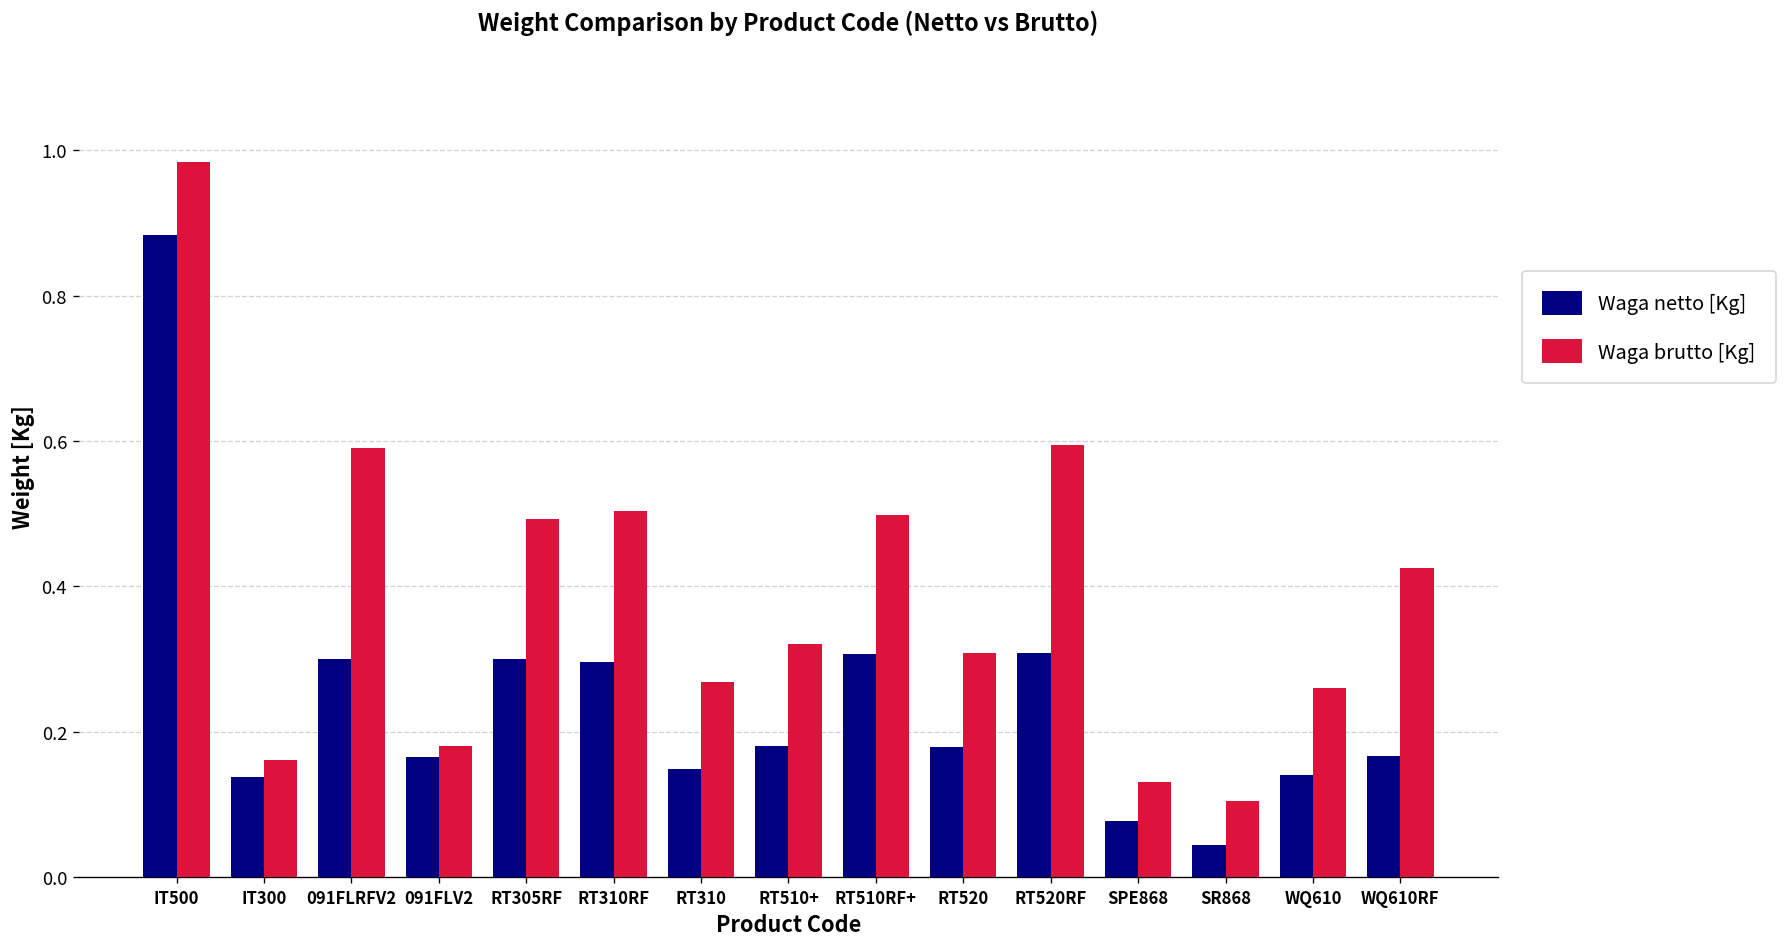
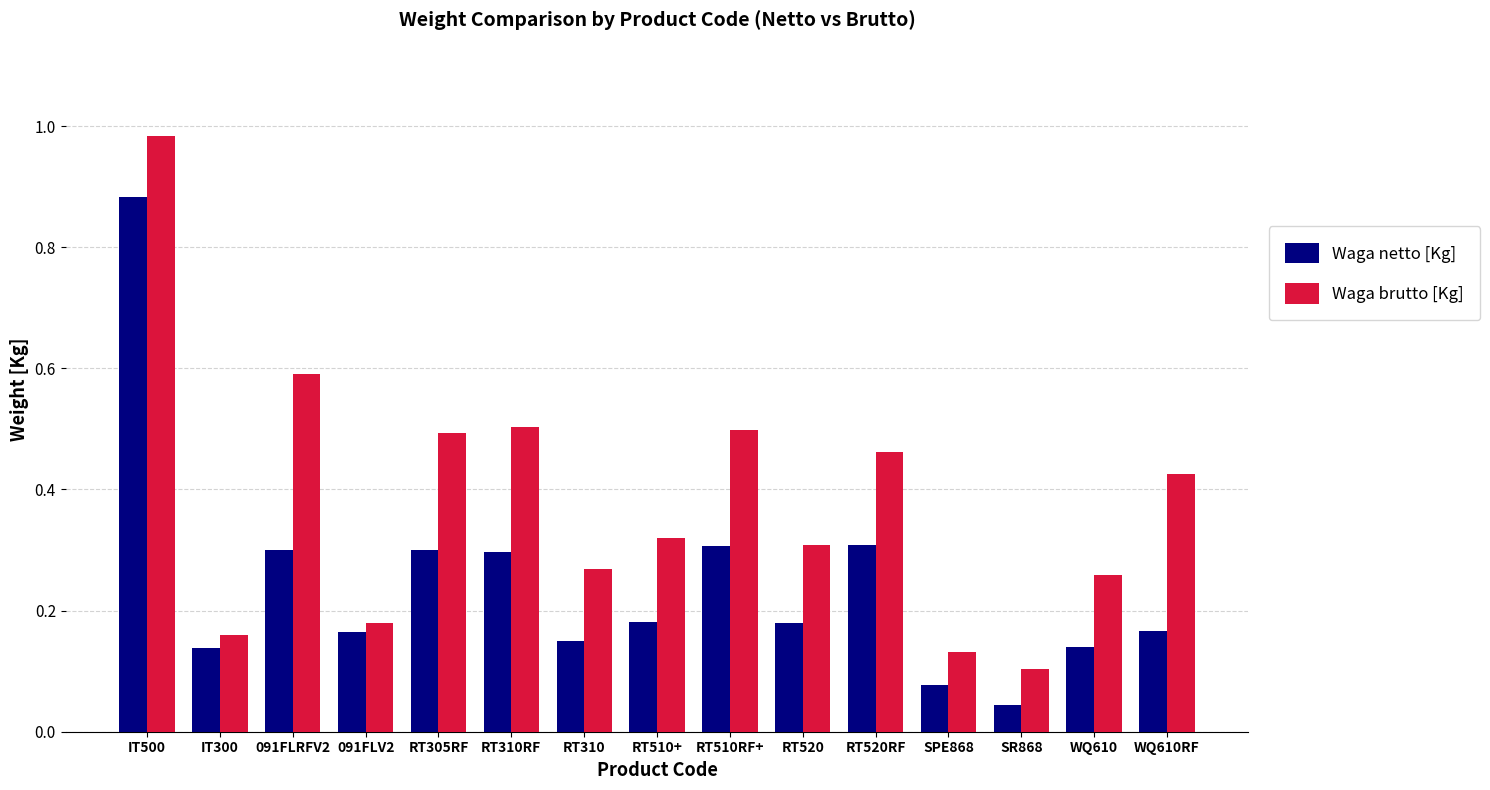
  {
    "Waga netto [Kg]": {
      "IT500": 0.88,
      "IT300": 0.14,
      "091FLRFV2": 0.30,
      "091FLV2": 0.17,
      "RT305RF": 0.30,
      "RT310RF": 0.30,
      "RT310": 0.15,
      "RT510+": 0.18,
      "RT510RF+": 0.31,
      "RT520": 0.18,
      "RT520RF": 0.31,
      "SPE868": 0.08,
      "SR868": 0.04,
      "WQ610": 0.14,
      "WQ610RF": 0.17
    },
    "Waga brutto [Kg]": {
      "IT500": 0.98,
      "IT300": 0.16,
      "091FLRFV2": 0.59,
      "091FLV2": 0.18,
      "RT305RF": 0.49,
      "RT310RF": 0.50,
      "RT310": 0.27,
      "RT510+": 0.32,
      "RT510RF+": 0.50,
      "RT520": 0.31,
-     "RT520RF": 0.59,
+     "RT520RF": 0.46,
      "SPE868": 0.13,
      "SR868": 0.10,
      "WQ610": 0.26,
      "WQ610RF": 0.43
    }
  }
